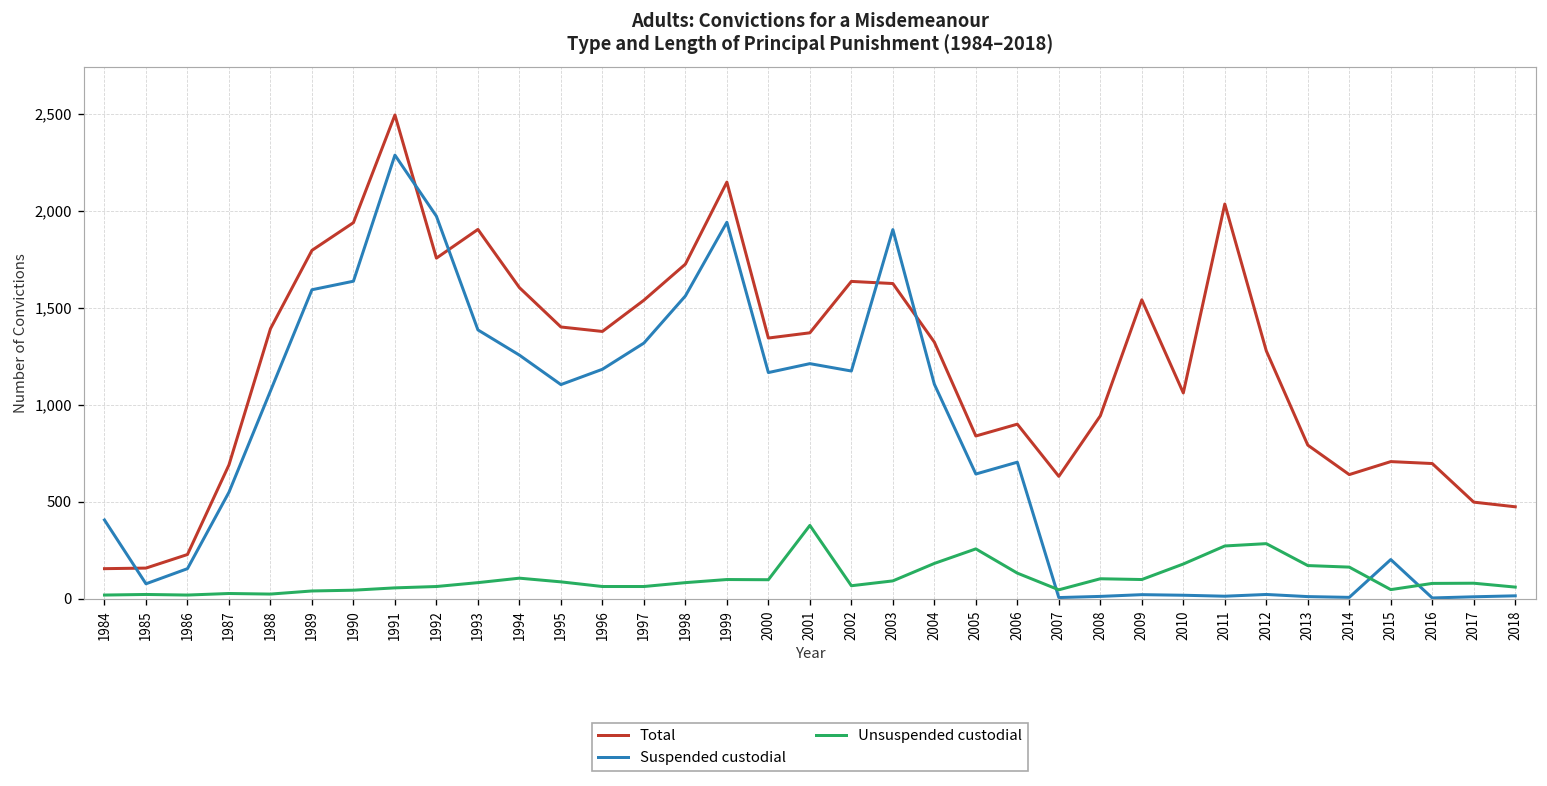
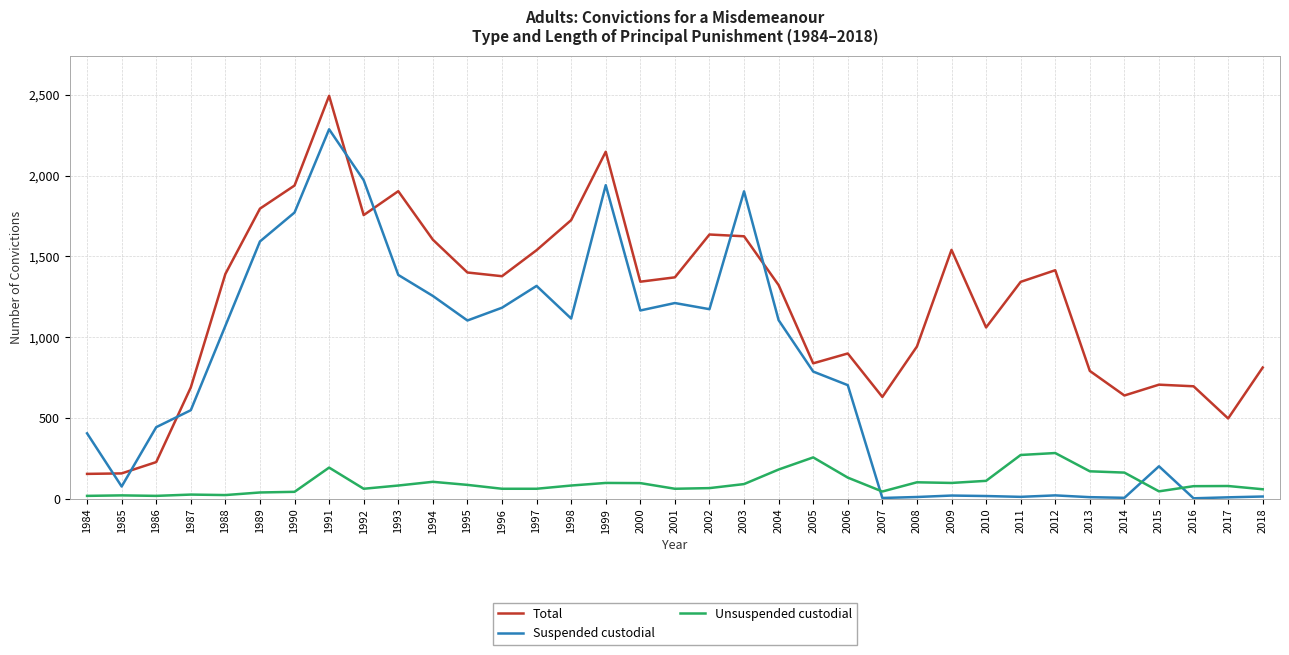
  {
    "Total": {
      "1984": "160",
      "1985": "160",
      "1986": "230",
      "1987": "690",
      "1988": "1,390",
      "1989": "1,800",
      "1990": "1,940",
      "1991": "2,490",
      "1992": "1,760",
      "1993": "1,900",
      "1994": "1,600",
      "1995": "1,400",
      "1996": "1,380",
      "1997": "1,540",
      "1998": "1,730",
      "1999": "2,150",
      "2000": "1,340",
      "2001": "1,370",
      "2002": "1,640",
      "2003": "1,630",
      "2004": "1,320",
      "2005": "840",
      "2006": "900",
      "2007": "630",
      "2008": "940",
      "2009": "1,540",
      "2010": "1,060",
-     "2011": "2,040",
-     "2012": "1,280",
+     "2011": "1,340",
+     "2012": "1,420",
      "2013": "790",
      "2014": "640",
      "2015": "710",
      "2016": "700",
      "2017": "500",
-     "2018": "470"
+     "2018": "810"
    },
    "Suspended custodial": {
      "1984": "410",
      "1985": "80",
-     "1986": "160",
+     "1986": "440",
      "1987": "550",
      "1988": "1,070",
      "1989": "1,590",
-     "1990": "1,640",
+     "1990": "1,770",
      "1991": "2,290",
      "1992": "1,970",
      "1993": "1,390",
      "1994": "1,260",
      "1995": "1,100",
      "1996": "1,180",
      "1997": "1,320",
-     "1998": "1,560",
+     "1998": "1,120",
      "1999": "1,940",
      "2000": "1,170",
      "2001": "1,210",
      "2002": "1,170",
      "2003": "1,900",
      "2004": "1,110",
-     "2005": "640",
+     "2005": "790",
      "2006": "700",
      "2007": "10",
      "2008": "10",
      "2009": "20",
      "2010": "20",
      "2011": "10",
      "2012": "20",
      "2013": "10",
      "2014": "10",
      "2015": "200",
      "2016": "0",
      "2017": "10",
      "2018": "20"
    },
    "Unsuspended custodial": {
      "1984": "20",
      "1985": "20",
      "1986": "20",
      "1987": "30",
      "1988": "20",
      "1989": "40",
      "1990": "40",
-     "1991": "60",
+     "1991": "190",
      "1992": "60",
      "1993": "80",
      "1994": "110",
      "1995": "90",
      "1996": "60",
      "1997": "60",
      "1998": "80",
      "1999": "100",
      "2000": "100",
-     "2001": "380",
+     "2001": "60",
      "2002": "70",
      "2003": "90",
      "2004": "180",
      "2005": "260",
      "2006": "130",
      "2007": "50",
      "2008": "100",
      "2009": "100",
-     "2010": "180",
+     "2010": "110",
      "2011": "270",
      "2012": "280",
      "2013": "170",
      "2014": "160",
      "2015": "50",
      "2016": "80",
      "2017": "80",
      "2018": "60"
    }
  }
